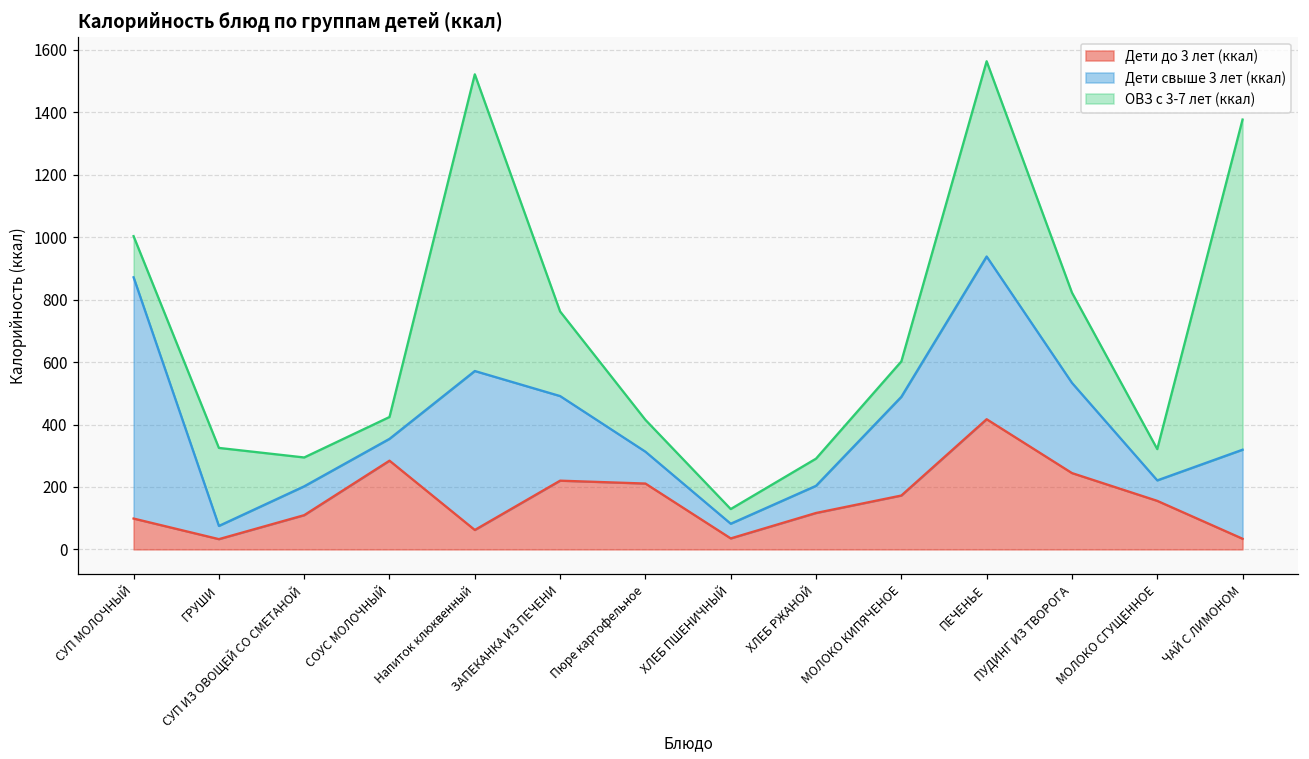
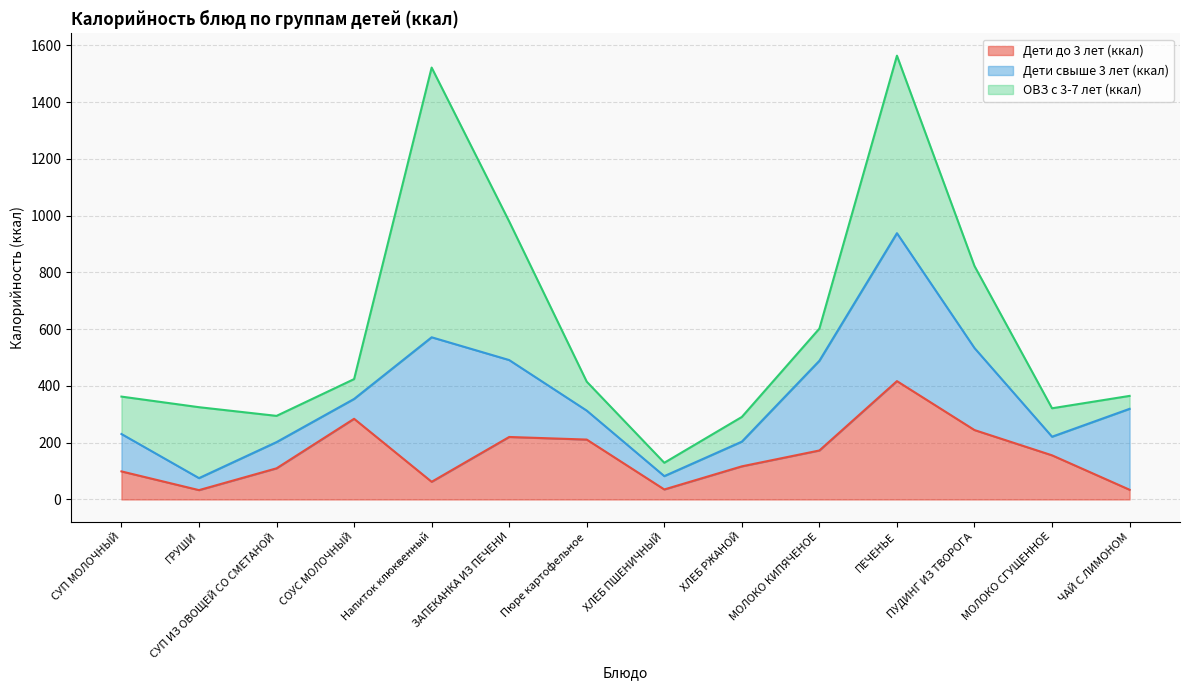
  {
    "Дети до 3 лет (ккал)": {
      "СУП МОЛОЧНЫЙ": 100,
      "ГРУШИ": 30,
      "СУП ИЗ ОВОЩЕЙ СО СМЕТАНОЙ": 110,
      "СОУС МОЛОЧНЫЙ": 280,
      "Напиток клюквенный": 60,
      "ЗАПЕКАНКА ИЗ ПЕЧЕНИ": 220,
      "Пюре картофельное": 210,
      "ХЛЕБ ПШЕНИЧНЫЙ": 40,
      "ХЛЕБ РЖАНОЙ": 120,
      "МОЛОКО КИПЯЧЕНОЕ": 170,
      "ПЕЧЕНЬЕ": 420,
      "ПУДИНГ ИЗ ТВОРОГА": 240,
      "МОЛОКО СГУЩЕННОЕ": 160,
      "ЧАЙ С ЛИМОНОМ": 30
    },
    "Дети свыше 3 лет (ккал)": {
-     "СУП МОЛОЧНЫЙ": 770,
+     "СУП МОЛОЧНЫЙ": 130,
      "ГРУШИ": 40,
      "СУП ИЗ ОВОЩЕЙ СО СМЕТАНОЙ": 90,
      "СОУС МОЛОЧНЫЙ": 70,
      "Напиток клюквенный": 510,
      "ЗАПЕКАНКА ИЗ ПЕЧЕНИ": 270,
      "Пюре картофельное": 100,
      "ХЛЕБ ПШЕНИЧНЫЙ": 50,
      "ХЛЕБ РЖАНОЙ": 90,
      "МОЛОКО КИПЯЧЕНОЕ": 320,
      "ПЕЧЕНЬЕ": 520,
      "ПУДИНГ ИЗ ТВОРОГА": 290,
      "МОЛОКО СГУЩЕННОЕ": 70,
      "ЧАЙ С ЛИМОНОМ": 290
    },
    "ОВЗ с 3-7 лет (ккал)": {
      "СУП МОЛОЧНЫЙ": 130,
      "ГРУШИ": 250,
      "СУП ИЗ ОВОЩЕЙ СО СМЕТАНОЙ": 90,
      "СОУС МОЛОЧНЫЙ": 70,
      "Напиток клюквенный": 950,
-     "ЗАПЕКАНКА ИЗ ПЕЧЕНИ": 270,
+     "ЗАПЕКАНКА ИЗ ПЕЧЕНИ": 490,
      "Пюре картофельное": 100,
      "ХЛЕБ ПШЕНИЧНЫЙ": 50,
      "ХЛЕБ РЖАНОЙ": 90,
      "МОЛОКО КИПЯЧЕНОЕ": 110,
      "ПЕЧЕНЬЕ": 630,
      "ПУДИНГ ИЗ ТВОРОГА": 290,
      "МОЛОКО СГУЩЕННОЕ": 100,
-     "ЧАЙ С ЛИМОНОМ": 1060
+     "ЧАЙ С ЛИМОНОМ": 50
    }
  }
